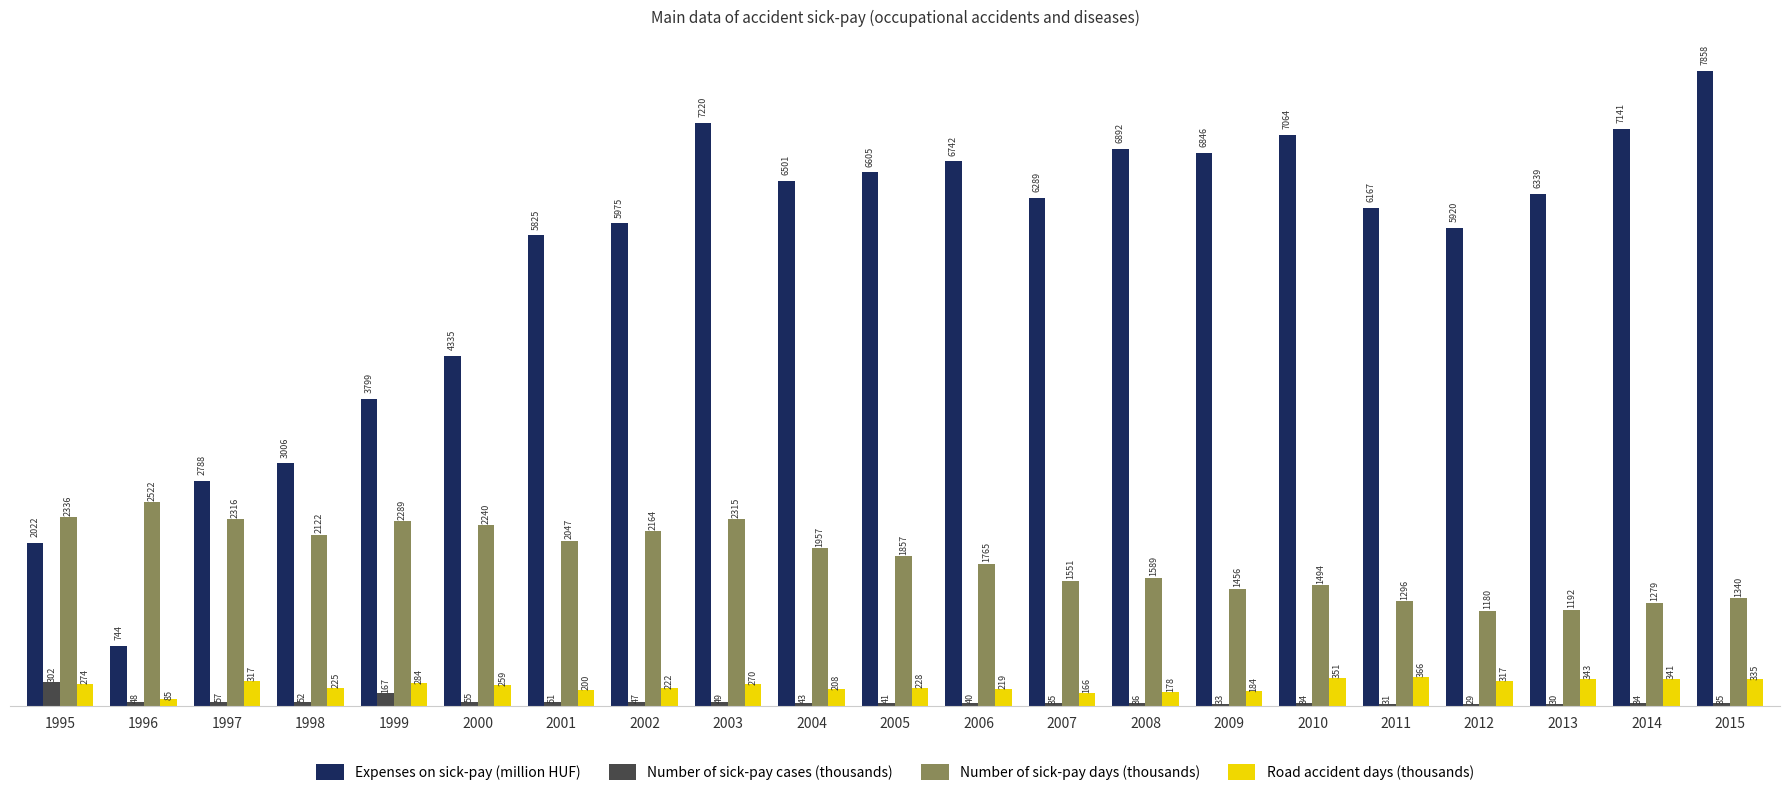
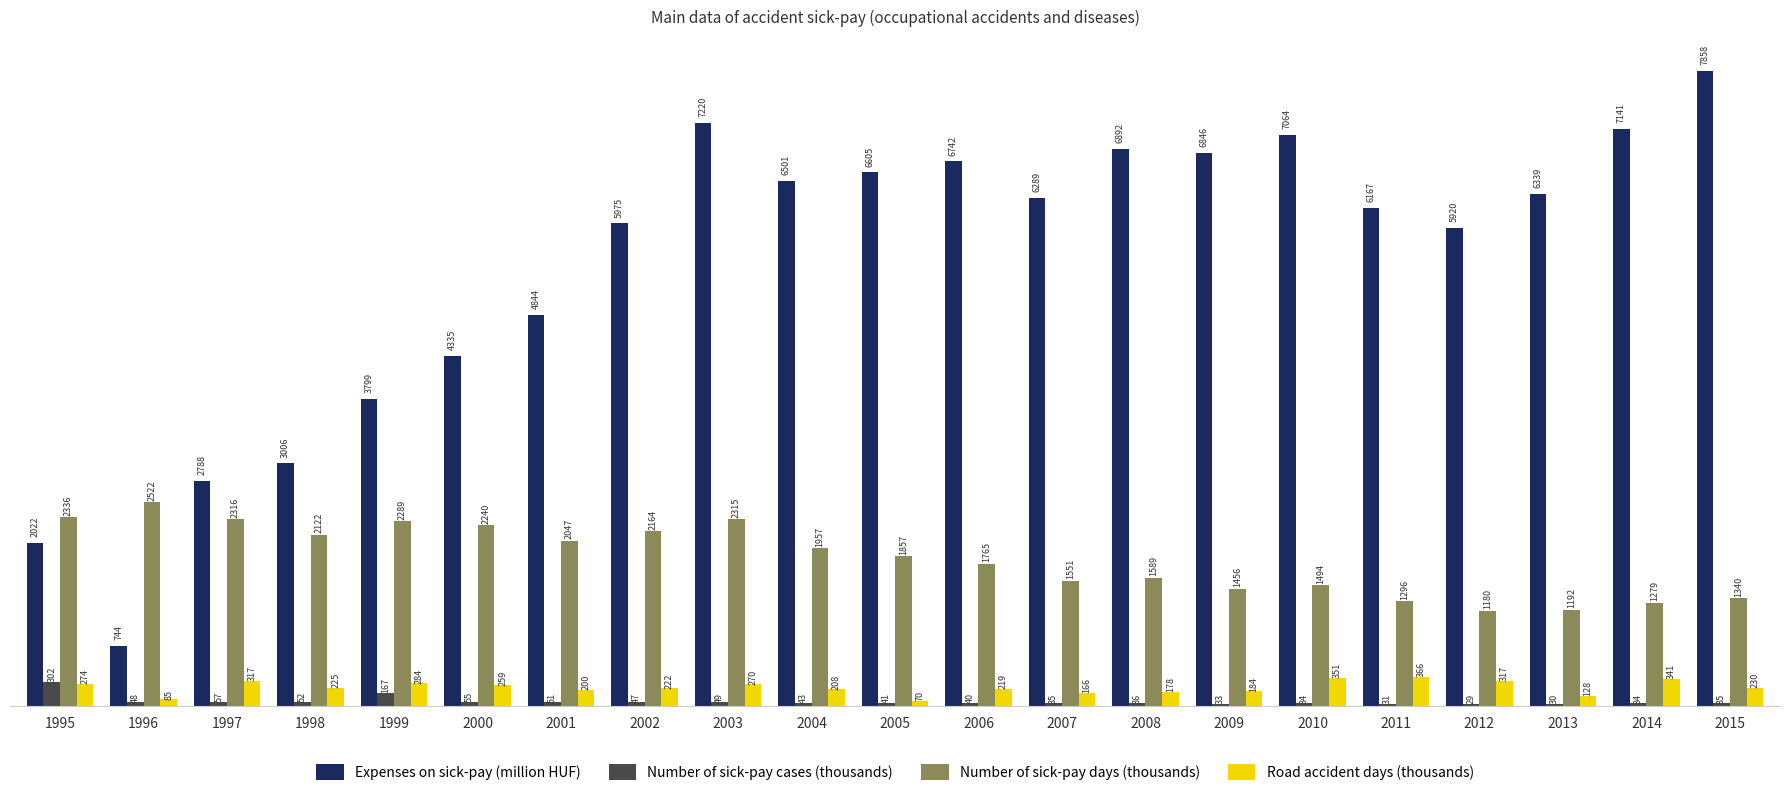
  {
    "Expenses on sick-pay (million HUF)": {
      "1995": 2022,
      "1996": 744,
      "1997": 2788,
      "1998": 3006,
      "1999": 3799,
      "2000": 4335,
-     "2001": 5825,
+     "2001": 4844,
      "2002": 5975,
      "2003": 7220,
      "2004": 6501,
      "2005": 6605,
      "2006": 6742,
      "2007": 6289,
      "2008": 6892,
      "2009": 6846,
      "2010": 7064,
      "2011": 6167,
      "2012": 5920,
      "2013": 6339,
      "2014": 7141,
      "2015": 7858
    },
    "Number of sick-pay cases (thousands)": {
      "1995": 302,
      "1996": 48,
      "1997": 57,
      "1998": 52,
      "1999": 167,
      "2000": 55,
      "2001": 51,
      "2002": 47,
      "2003": 49,
      "2004": 43,
      "2005": 41,
      "2006": 40,
      "2007": 35,
      "2008": 36,
      "2009": 33,
      "2010": 34,
      "2011": 31,
      "2012": 29,
      "2013": 30,
      "2014": 34,
      "2015": 35
    },
    "Number of sick-pay days (thousands)": {
      "1995": 2336,
      "1996": 2522,
      "1997": 2316,
      "1998": 2122,
      "1999": 2289,
      "2000": 2240,
      "2001": 2047,
      "2002": 2164,
      "2003": 2315,
      "2004": 1957,
      "2005": 1857,
      "2006": 1765,
      "2007": 1551,
      "2008": 1589,
      "2009": 1456,
      "2010": 1494,
      "2011": 1296,
      "2012": 1180,
      "2013": 1192,
      "2014": 1279,
      "2015": 1340
    },
    "Road accident days (thousands)": {
      "1995": 274,
      "1996": 85,
      "1997": 317,
      "1998": 225,
      "1999": 284,
      "2000": 259,
      "2001": 200,
      "2002": 222,
      "2003": 270,
      "2004": 208,
-     "2005": 228,
+     "2005": 70,
      "2006": 219,
      "2007": 166,
      "2008": 178,
      "2009": 184,
      "2010": 351,
      "2011": 366,
      "2012": 317,
-     "2013": 343,
+     "2013": 128,
      "2014": 341,
-     "2015": 335
+     "2015": 230
    }
  }
